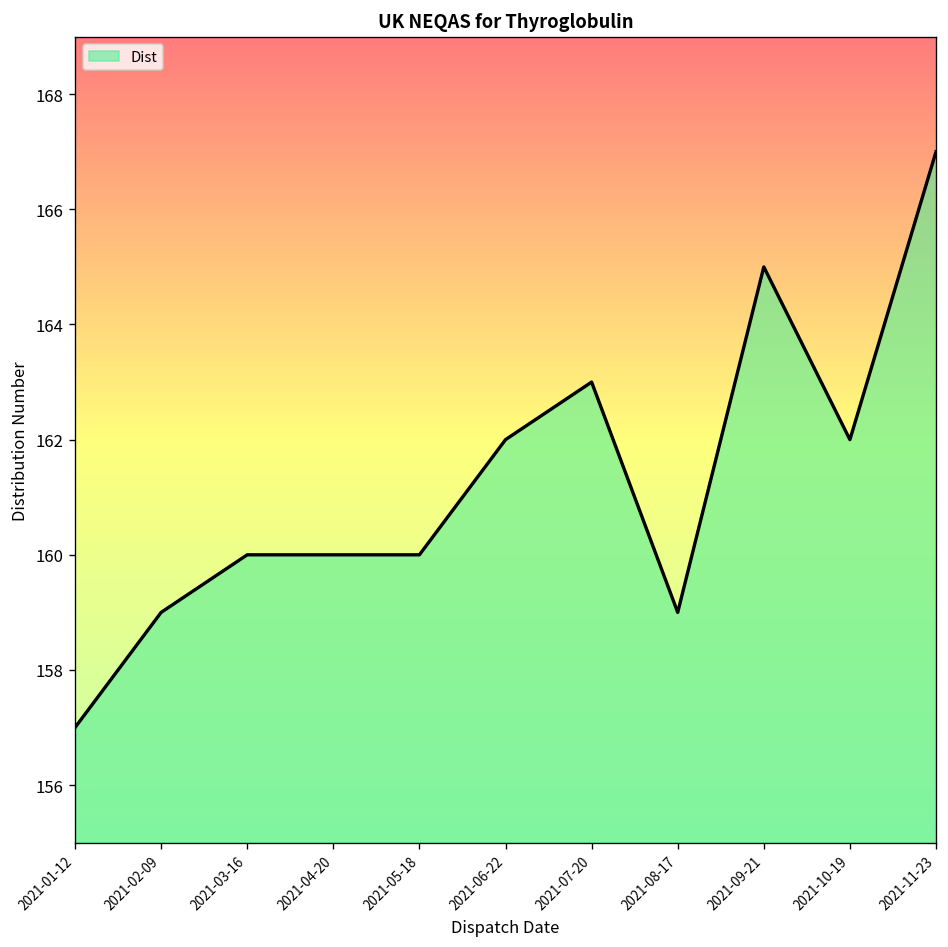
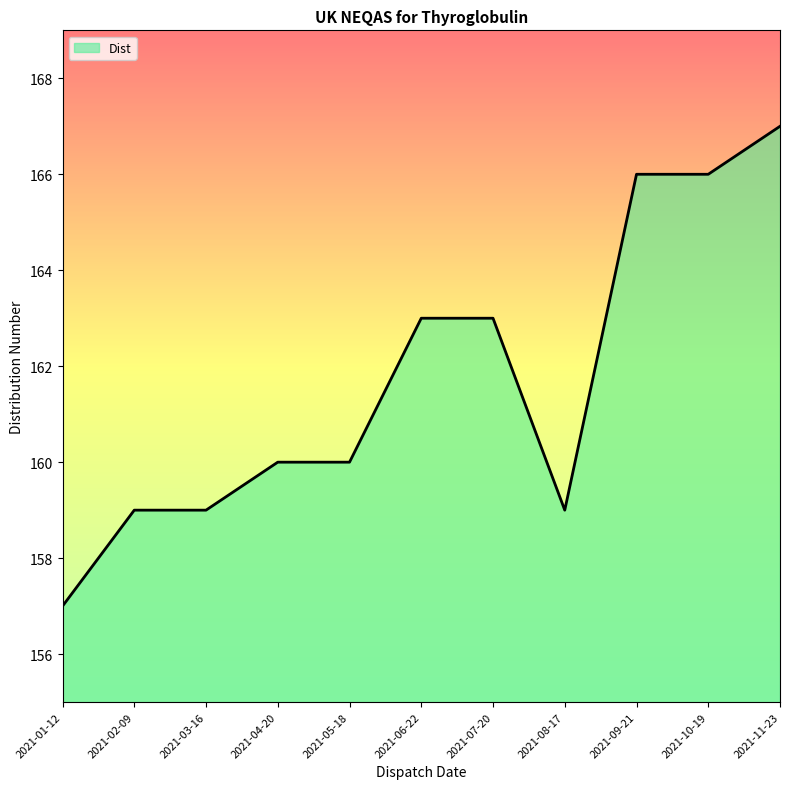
  {
    "2021-01-12": 157,
    "2021-02-09": 159,
-   "2021-03-16": 160,
+   "2021-03-16": 159,
    "2021-04-20": 160,
    "2021-05-18": 160,
-   "2021-06-22": 162,
+   "2021-06-22": 163,
    "2021-07-20": 163,
    "2021-08-17": 159,
-   "2021-09-21": 165,
-   "2021-10-19": 162,
+   "2021-09-21": 166,
+   "2021-10-19": 166,
    "2021-11-23": 167
  }
